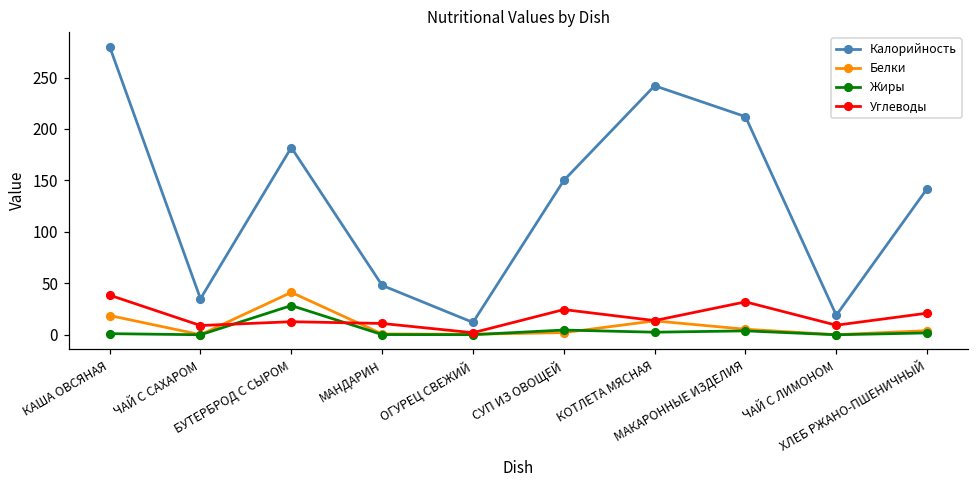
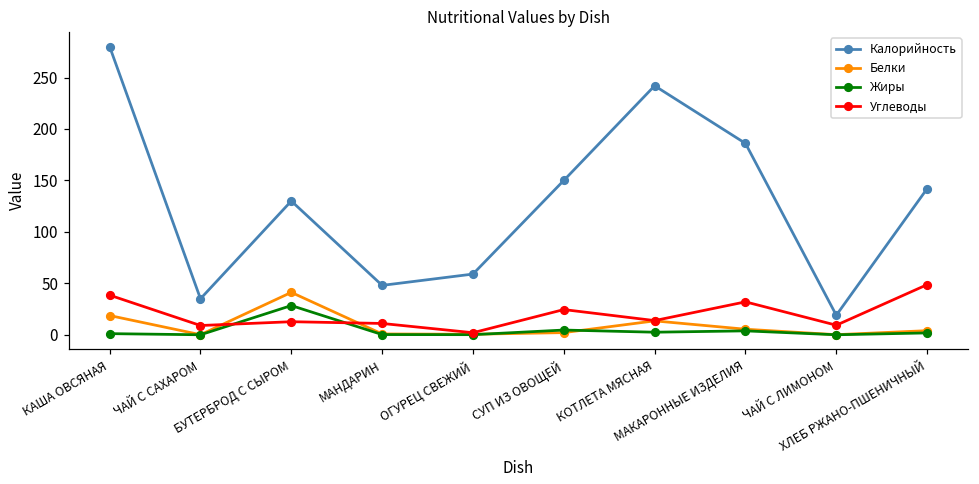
  {
    "Калорийность": {
      "КАША ОВСЯНАЯ": 280,
      "ЧАЙ С САХАРОМ": 40,
-     "БУТЕРБРОД С СЫРОМ": 180,
+     "БУТЕРБРОД С СЫРОМ": 130,
      "МАНДАРИН": 50,
-     "ОГУРЕЦ СВЕЖИЙ": 10,
+     "ОГУРЕЦ СВЕЖИЙ": 60,
      "СУП ИЗ ОВОЩЕЙ": 150,
      "КОТЛЕТА МЯСНАЯ": 240,
-     "МАКАРОННЫЕ ИЗДЕЛИЯ": 210,
+     "МАКАРОННЫЕ ИЗДЕЛИЯ": 190,
      "ЧАЙ С ЛИМОНОМ": 20,
      "ХЛЕБ РЖАНО-ПШЕНИЧНЫЙ": 140
    },
    "Белки": {
      "КАША ОВСЯНАЯ": 20,
      "БУТЕРБРОД С СЫРОМ": 40
    },
    "Жиры": {
      "КАША ОВСЯНАЯ": 0,
      "БУТЕРБРОД С СЫРОМ": 30,
      "КОТЛЕТА МЯСНАЯ": 0
    },
    "Углеводы": {
      "КАША ОВСЯНАЯ": 40,
      "ЧАЙ С САХАРОМ": 10,
      "БУТЕРБРОД С СЫРОМ": 10,
      "МАНДАРИН": 10,
      "СУП ИЗ ОВОЩЕЙ": 20,
      "МАКАРОННЫЕ ИЗДЕЛИЯ": 30,
      "ЧАЙ С ЛИМОНОМ": 10,
-     "ХЛЕБ РЖАНО-ПШЕНИЧНЫЙ": 20
+     "ХЛЕБ РЖАНО-ПШЕНИЧНЫЙ": 50
    }
  }
